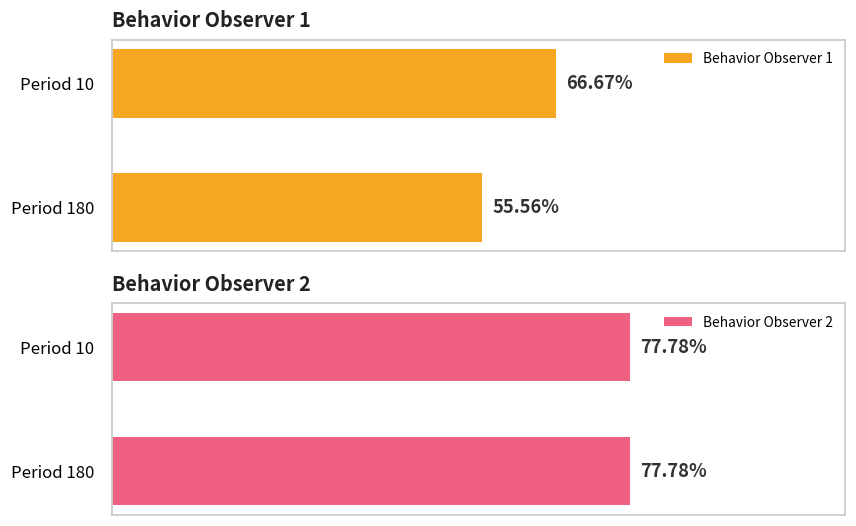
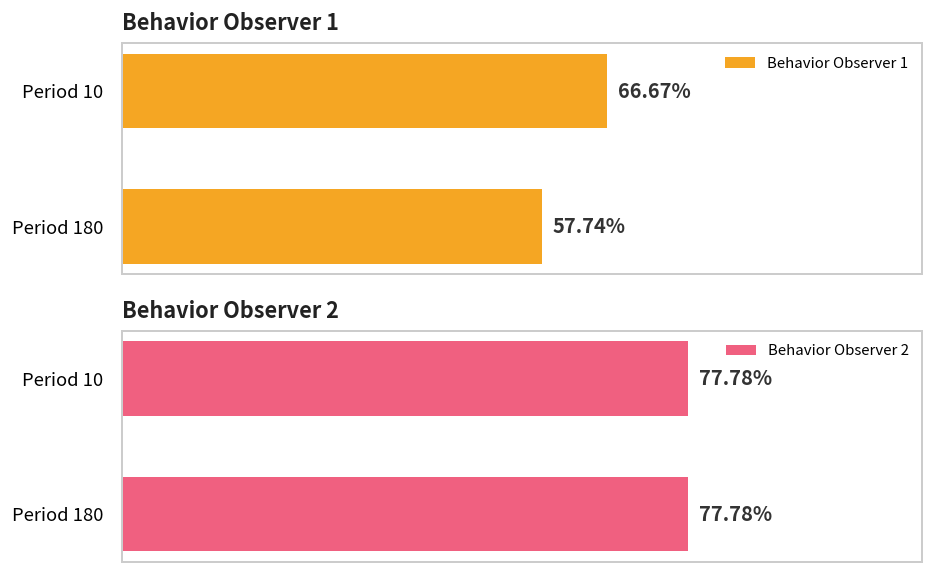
  {
    "Behavior Observer 1": {
      "Period 10": "66.67%",
-     "Period 180": "55.56%"
+     "Period 180": "57.74%"
    },
    "Behavior Observer 2": {
      "Period 10": "77.78%",
      "Period 180": "77.78%"
    }
  }
